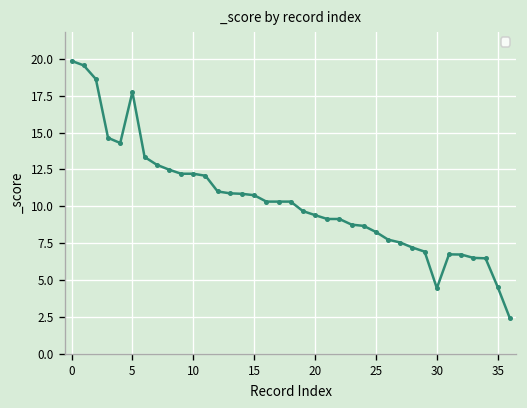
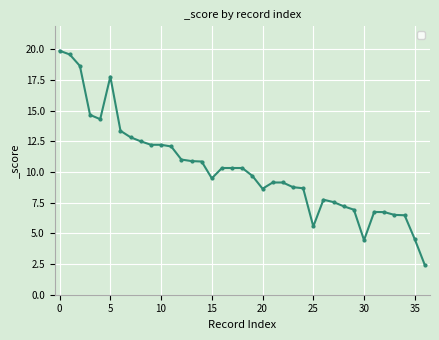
  {
    "0": 19.9,
    "5": 17.8,
    "10": 12.2,
-   "15": 10.8,
-   "20": 9.4,
-   "25": 8.3,
+   "15": 9.5,
+   "20": 8.6,
+   "25": 5.6,
    "30": 4.4,
    "35": 4.5
  }
